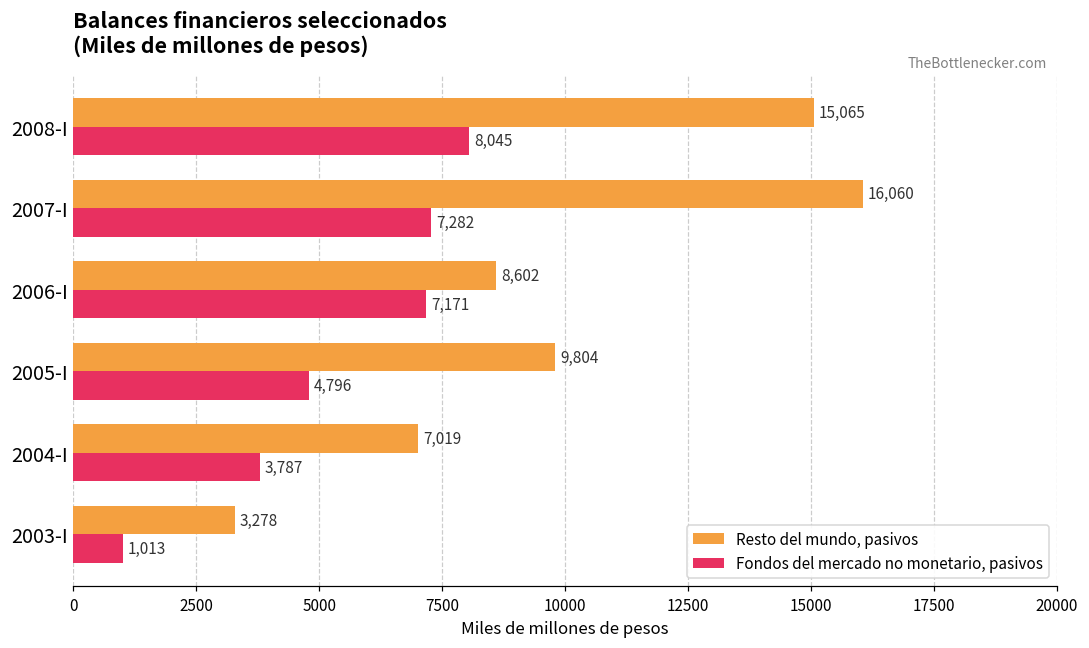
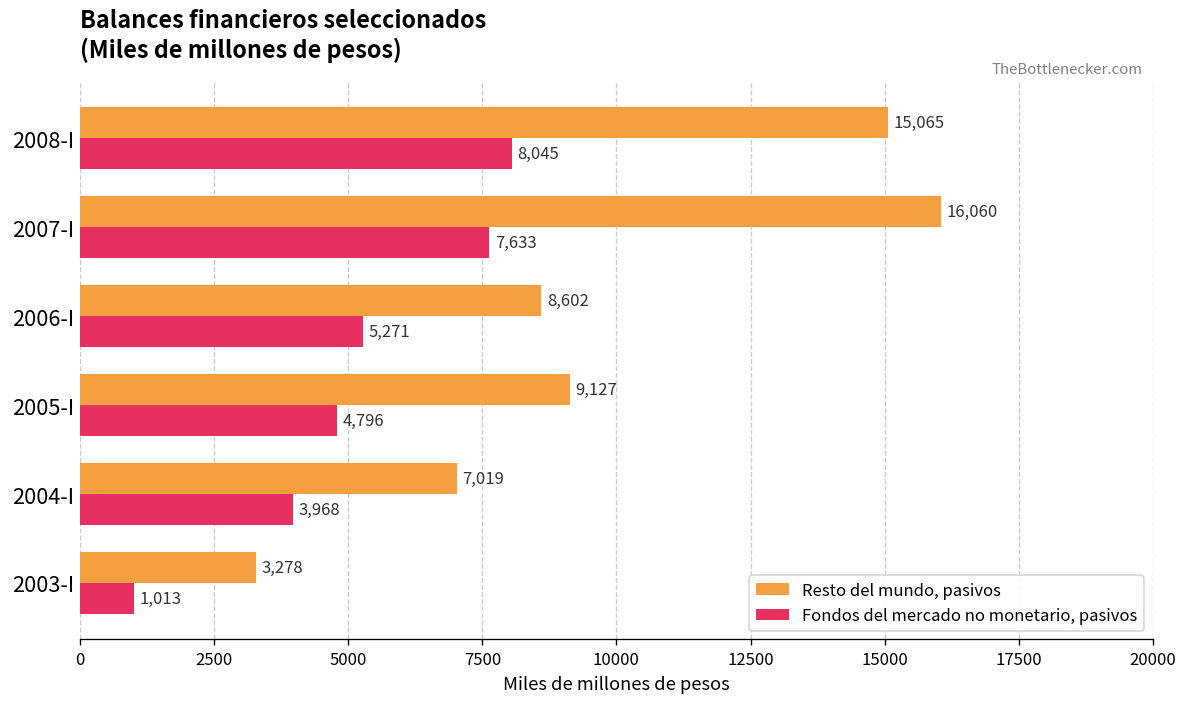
  {
    "Resto del mundo, pasivos": {
      "2008-I": "15,065",
      "2007-I": "16,060",
      "2006-I": "8,602",
-     "2005-I": "9,804",
+     "2005-I": "9,127",
      "2004-I": "7,019",
      "2003-I": "3,278"
    },
    "Fondos del mercado no monetario, pasivos": {
      "2008-I": "8,045",
-     "2007-I": "7,282",
-     "2006-I": "7,171",
+     "2007-I": "7,633",
+     "2006-I": "5,271",
      "2005-I": "4,796",
-     "2004-I": "3,787",
+     "2004-I": "3,968",
      "2003-I": "1,013"
    }
  }
